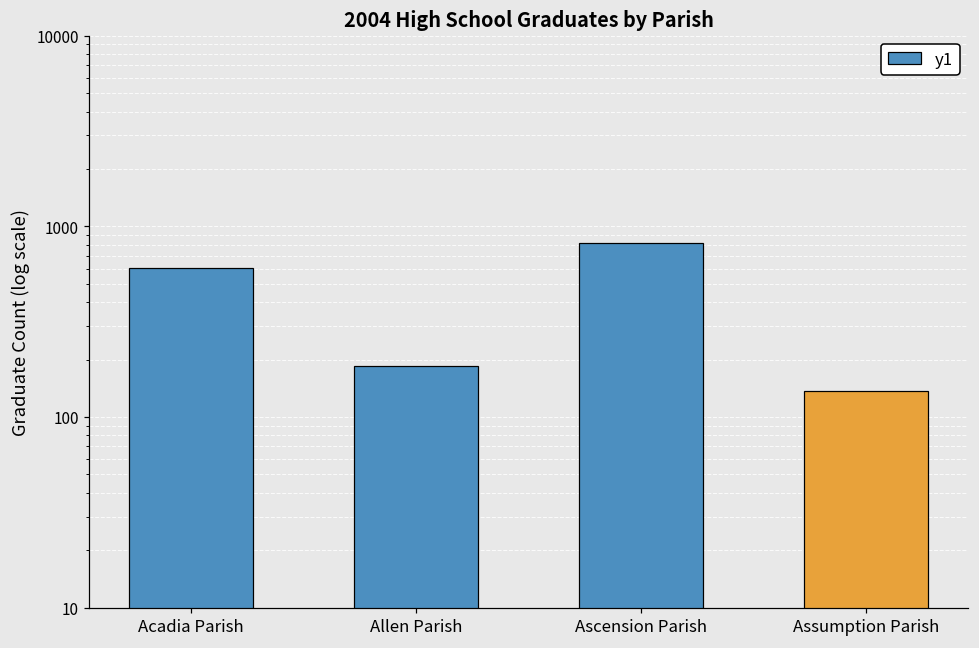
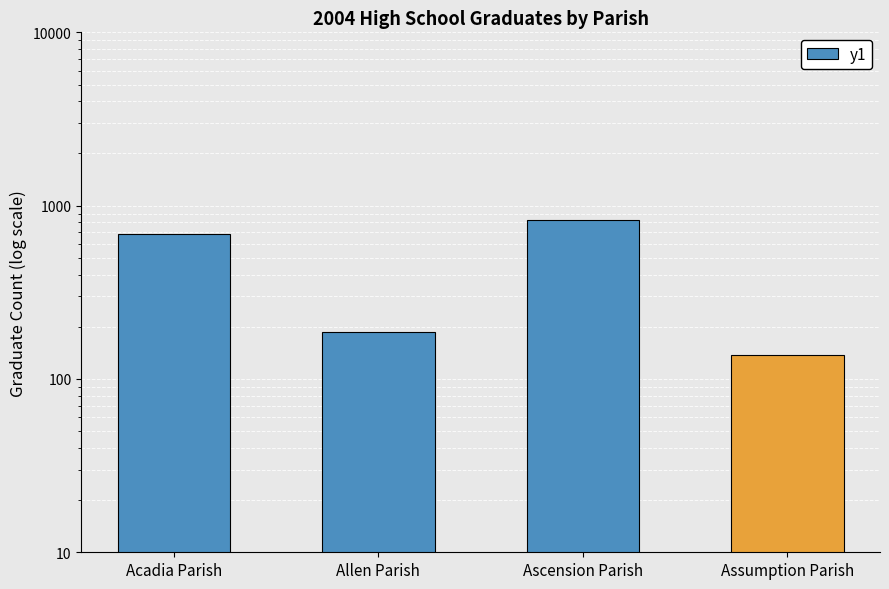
  {
-   "Acadia Parish": 610,
+   "Acadia Parish": 680,
    "Allen Parish": 190,
    "Ascension Parish": 800,
    "Assumption Parish": 140
  }
